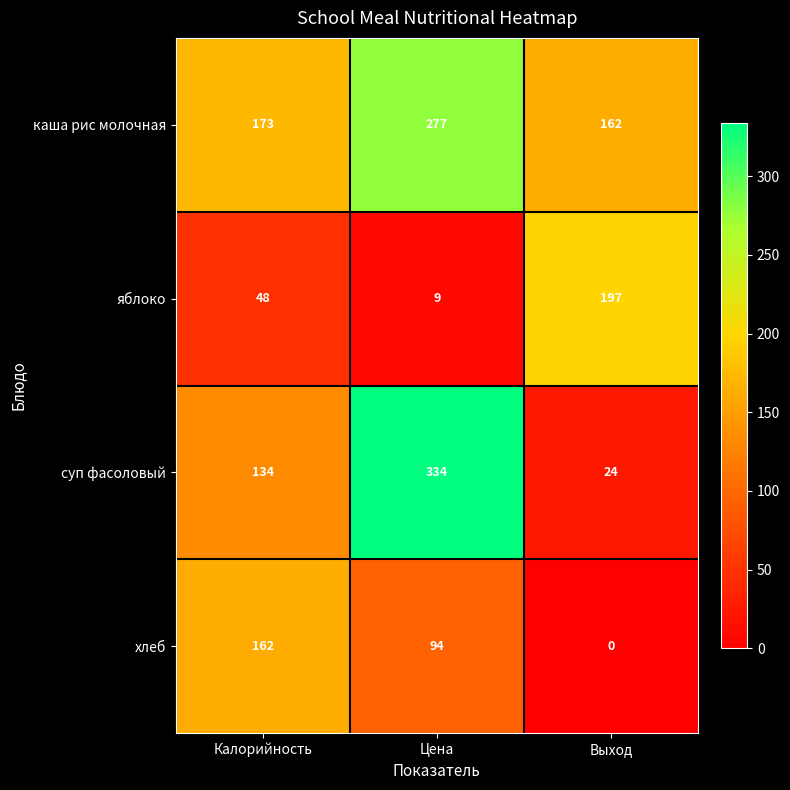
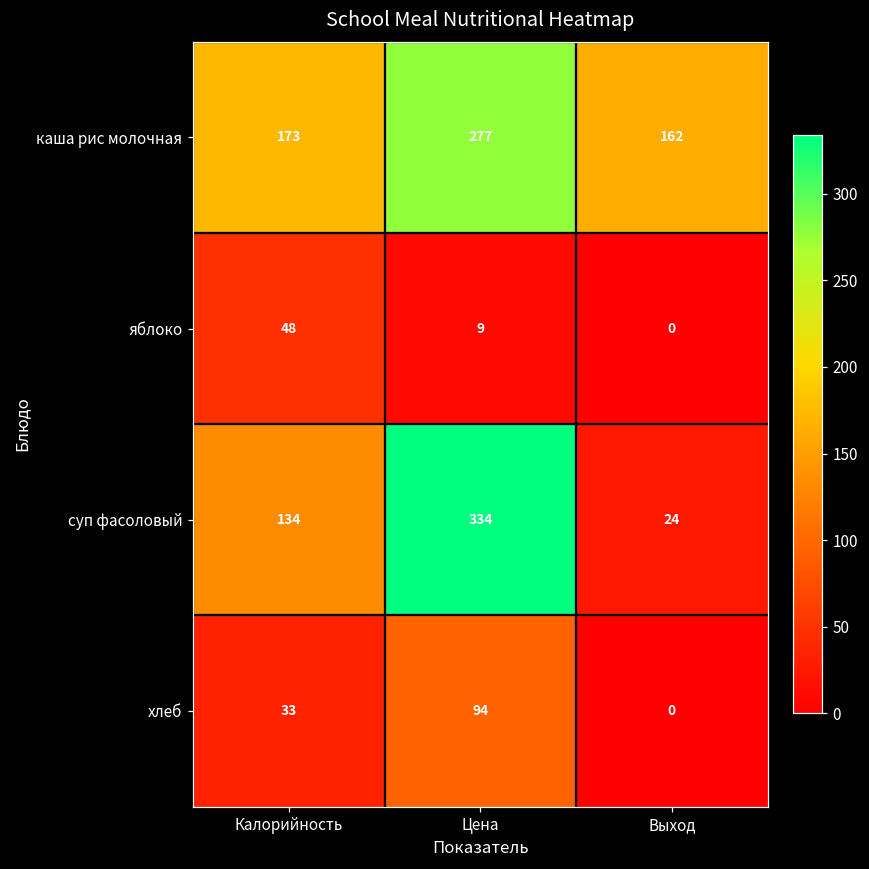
  {
    "каша рис молочная": {
      "Калорийность": 173,
      "Цена": 277,
      "Выход": 162
    },
    "яблоко": {
      "Калорийность": 48,
      "Цена": 9,
-     "Выход": 197
+     "Выход": 0
    },
    "суп фасоловый": {
      "Калорийность": 134,
      "Цена": 334,
      "Выход": 24
    },
    "хлеб": {
-     "Калорийность": 162,
+     "Калорийность": 33,
      "Цена": 94,
      "Выход": 0
    }
  }
